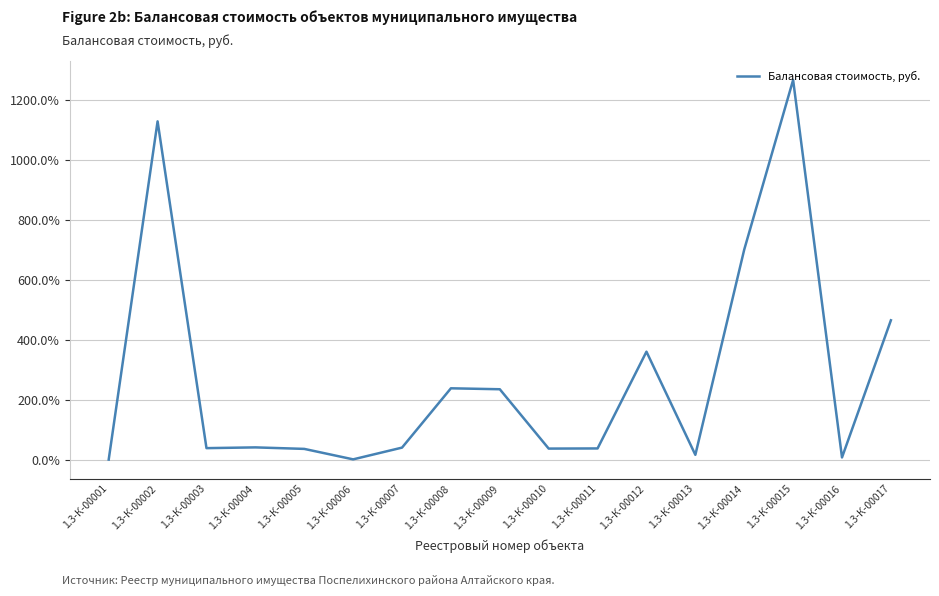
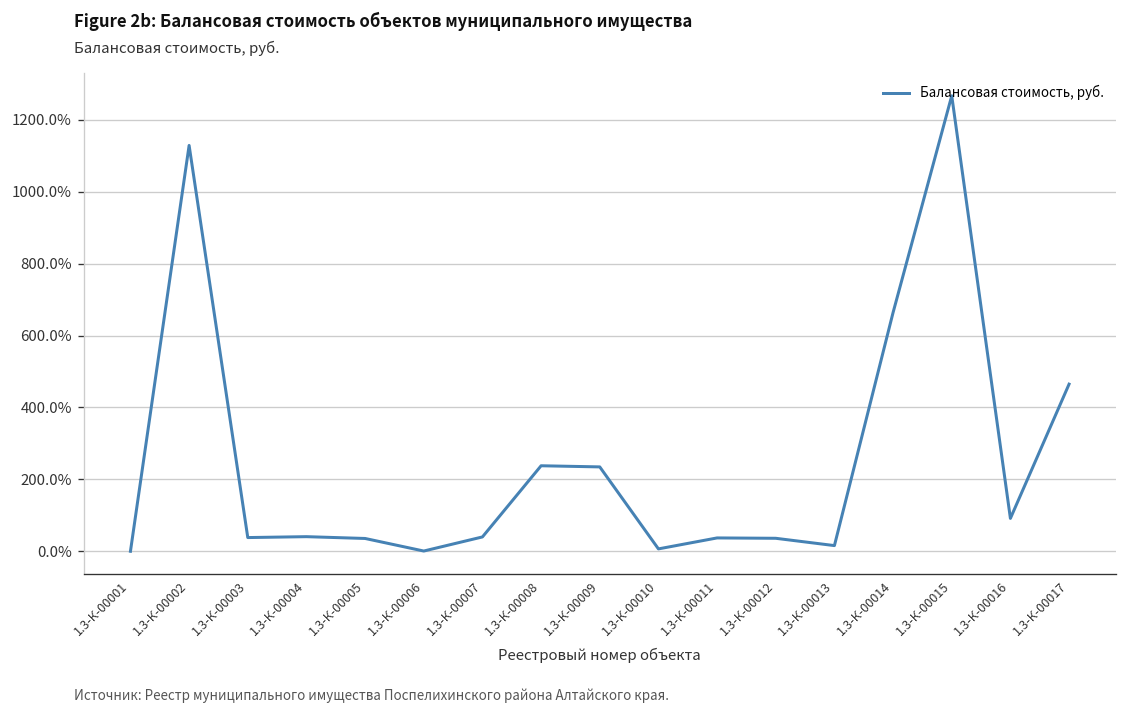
  {
    "1.3-К-00001": "0%",
    "1.3-К-00002": "1130%",
    "1.3-К-00003": "40%",
    "1.3-К-00004": "40%",
    "1.3-К-00005": "40%",
    "1.3-К-00006": "0%",
    "1.3-К-00007": "40%",
    "1.3-К-00008": "240%",
    "1.3-К-00009": "230%",
-   "1.3-К-00010": "40%",
+   "1.3-К-00010": "10%",
    "1.3-К-00011": "40%",
-   "1.3-К-00012": "360%",
+   "1.3-К-00012": "40%",
    "1.3-К-00013": "20%",
-   "1.3-К-00014": "700%",
+   "1.3-К-00014": "660%",
    "1.3-К-00015": "1270%",
-   "1.3-К-00016": "10%",
+   "1.3-К-00016": "90%",
    "1.3-К-00017": "460%"
  }
